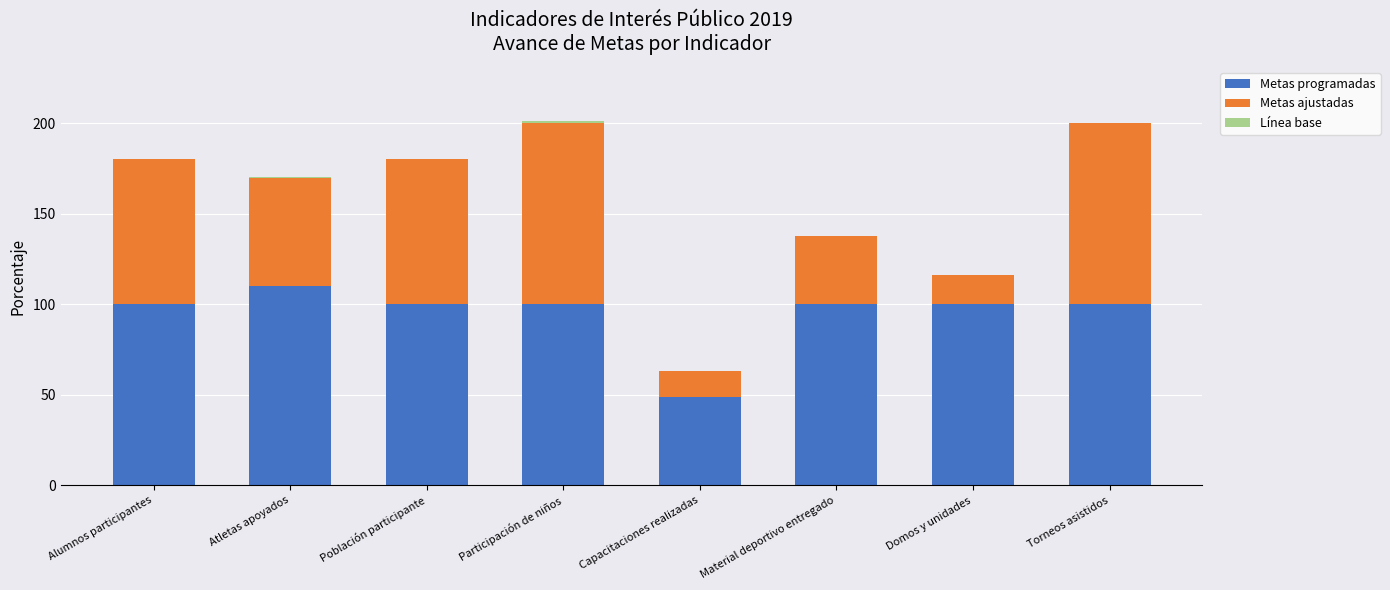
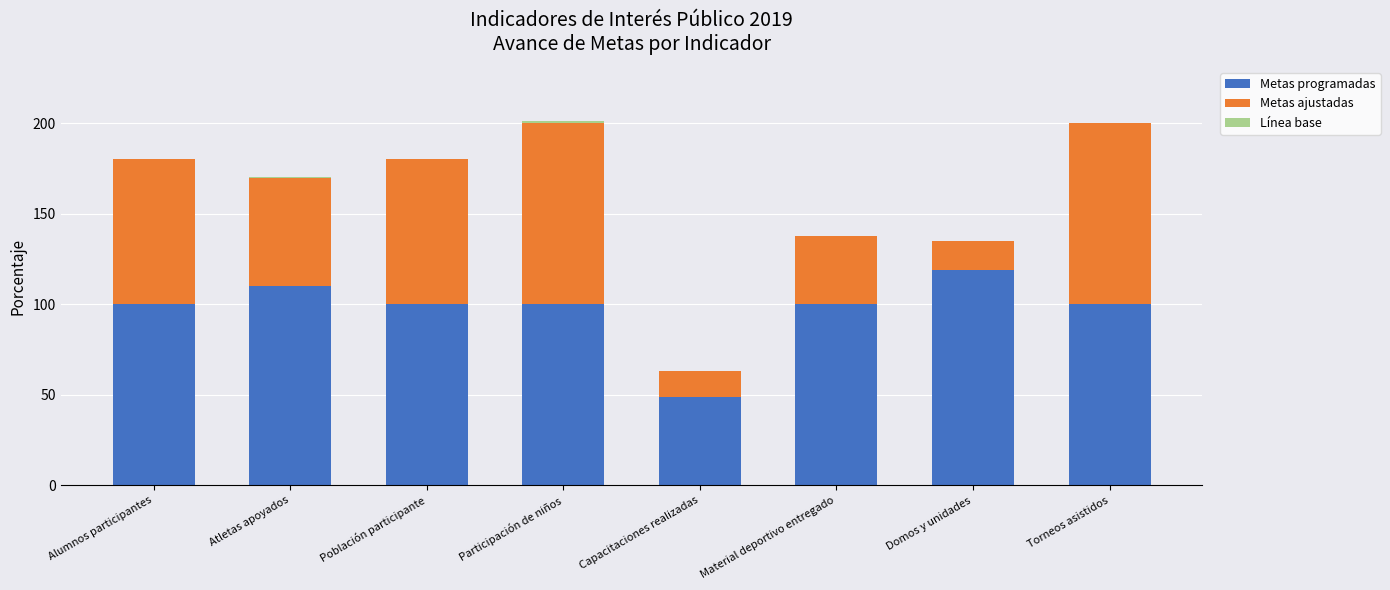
  {
    "Metas programadas": {
      "Alumnos participantes": 100,
      "Atletas apoyados": 110,
      "Población participante": 100,
      "Participación de niños": 100,
      "Capacitaciones realizadas": 49,
      "Material deportivo entregado": 100,
-     "Domos y unidades": 100,
+     "Domos y unidades": 119,
      "Torneos asistidos": 100
    },
    "Metas ajustadas": {
      "Alumnos participantes": 80,
      "Atletas apoyados": 60,
      "Población participante": 80,
      "Participación de niños": 100,
      "Capacitaciones realizadas": 14,
      "Material deportivo entregado": 38,
      "Domos y unidades": 16,
      "Torneos asistidos": 100
    },
    "Línea base": {
      "Alumnos participantes": 0,
      "Población participante": 0,
      "Material deportivo entregado": 0
    }
  }
